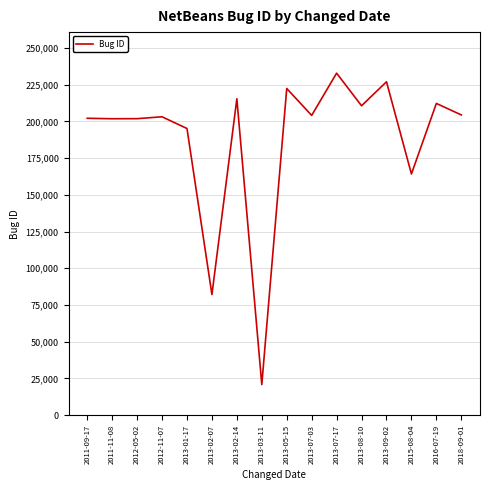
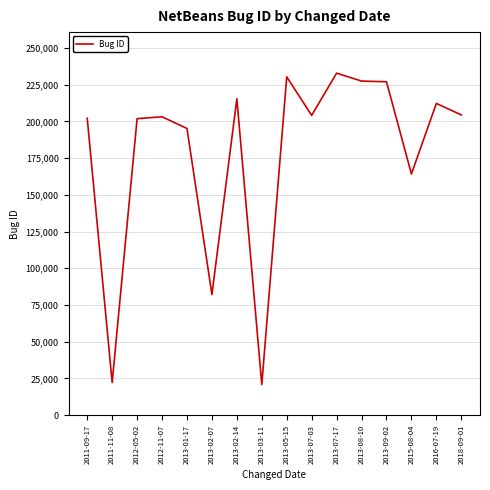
  {
    "2011-09-17": "202,000",
-   "2011-11-08": "202,000",
+   "2011-11-08": "22,000",
    "2012-05-02": "202,000",
    "2012-11-07": "203,000",
    "2013-01-17": "195,000",
    "2013-02-07": "82,000",
    "2013-02-14": "215,000",
    "2013-03-11": "21,000",
-   "2013-05-15": "222,000",
+   "2013-05-15": "230,000",
    "2013-07-03": "204,000",
    "2013-07-17": "233,000",
-   "2013-08-10": "211,000",
+   "2013-08-10": "227,000",
    "2013-09-02": "227,000",
    "2015-08-04": "164,000",
    "2016-07-19": "212,000",
    "2018-09-01": "204,000"
  }
